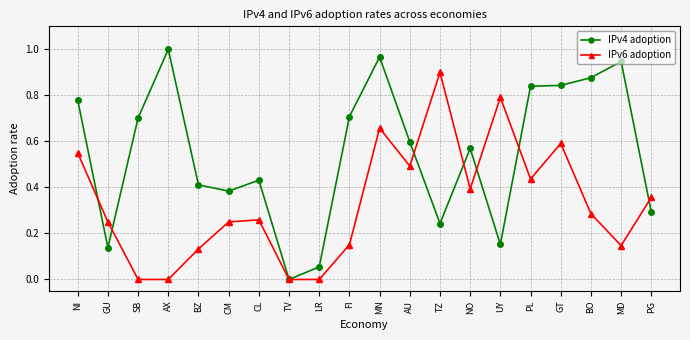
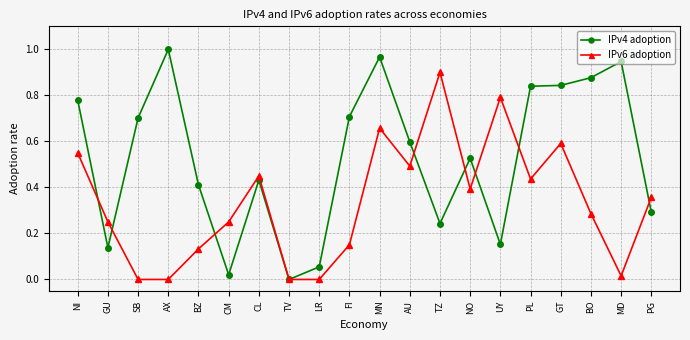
  {
    "IPv4 adoption": {
      "NI": 0.78,
      "GU": 0.14,
      "SB": 0.70,
      "AX": 1.00,
      "BZ": 0.41,
-     "CM": 0.38,
+     "CM": 0.02,
      "CL": 0.43,
      "LR": 0.05,
      "FI": 0.71,
      "MN": 0.97,
      "AU": 0.60,
      "TZ": 0.24,
-     "NO": 0.57,
+     "NO": 0.53,
      "UY": 0.15,
      "PL": 0.84,
      "GT": 0.84,
      "BO": 0.88,
      "PG": 0.29
    },
    "IPv6 adoption": {
      "NI": 0.55,
      "GU": 0.25,
      "SB": 0.00,
      "AX": 0.00,
      "BZ": 0.13,
      "CM": 0.25,
-     "CL": 0.26,
+     "CL": 0.45,
      "LR": 0.00,
      "FI": 0.15,
      "MN": 0.66,
      "AU": 0.49,
      "TZ": 0.90,
      "NO": 0.39,
      "UY": 0.79,
      "PL": 0.44,
      "GT": 0.59,
      "BO": 0.29,
-     "MD": 0.15,
+     "MD": 0.02,
      "PG": 0.36
    }
  }
